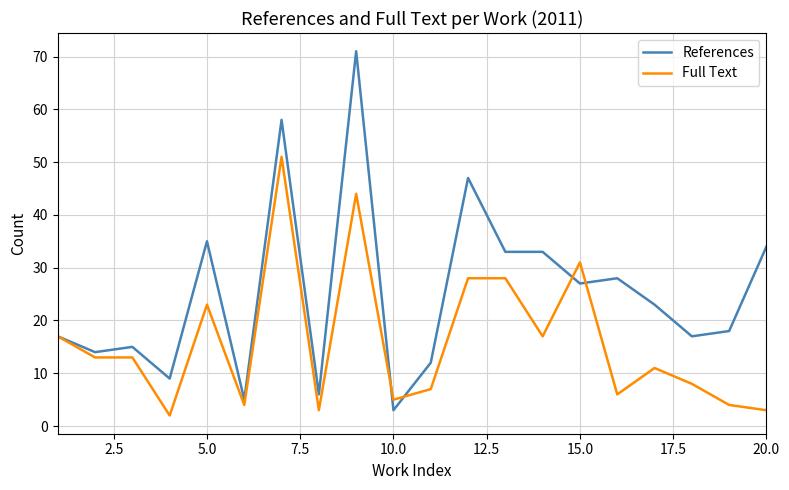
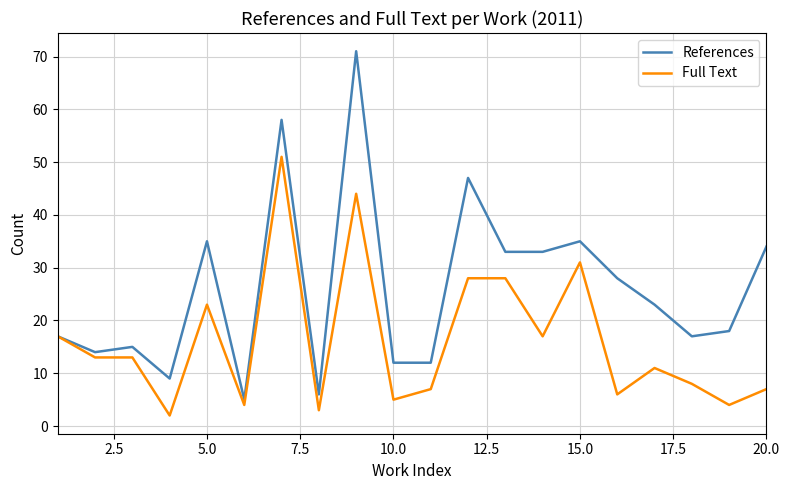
  {
    "References": {
      "5.0": 35,
-     "10.0": 3,
-     "15.0": 27,
+     "10.0": 12,
+     "15.0": 35,
      "20.0": 34
    },
    "Full Text": {
      "5.0": 23,
      "10.0": 5,
      "15.0": 31,
-     "20.0": 3
+     "20.0": 7
    }
  }
